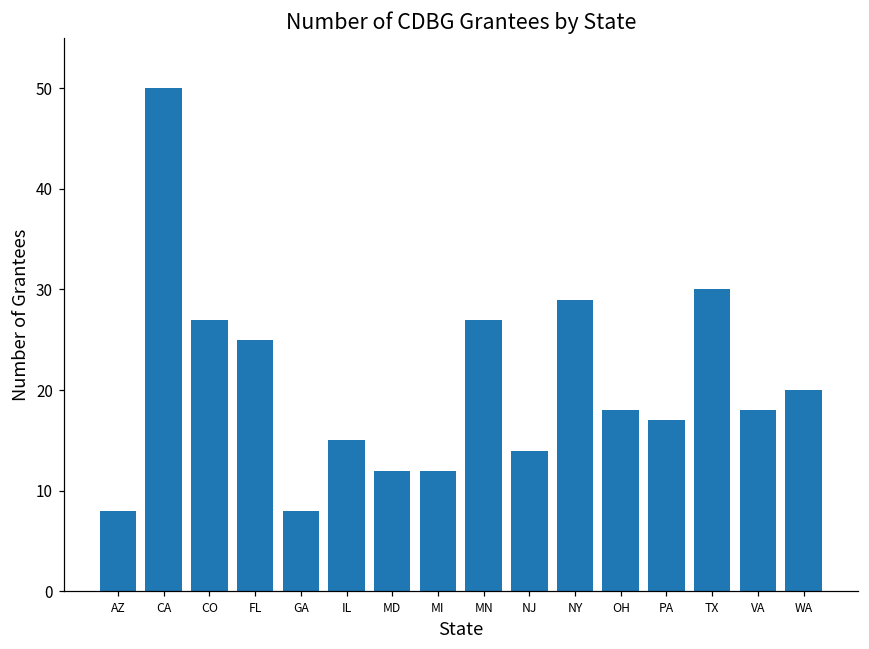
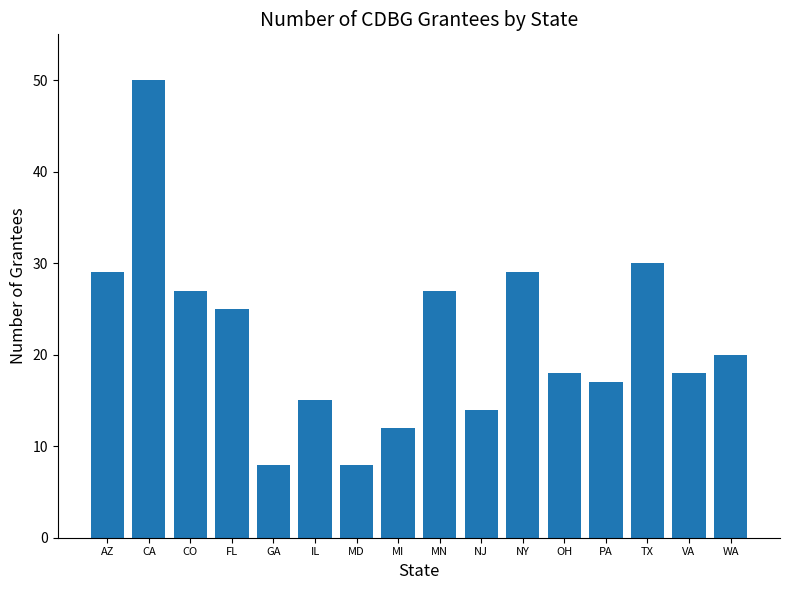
  {
-   "AZ": 8,
+   "AZ": 29,
    "CA": 50,
    "CO": 27,
    "FL": 25,
    "GA": 8,
    "IL": 15,
-   "MD": 12,
+   "MD": 8,
    "MI": 12,
    "MN": 27,
    "NJ": 14,
    "NY": 29,
    "OH": 18,
    "PA": 17,
    "TX": 30,
    "VA": 18,
    "WA": 20
  }
